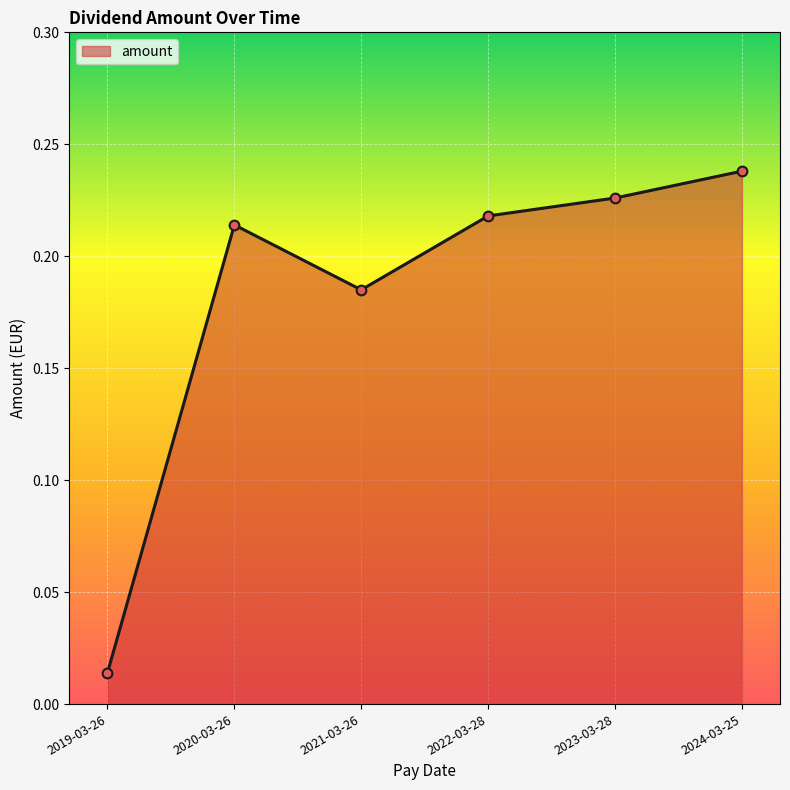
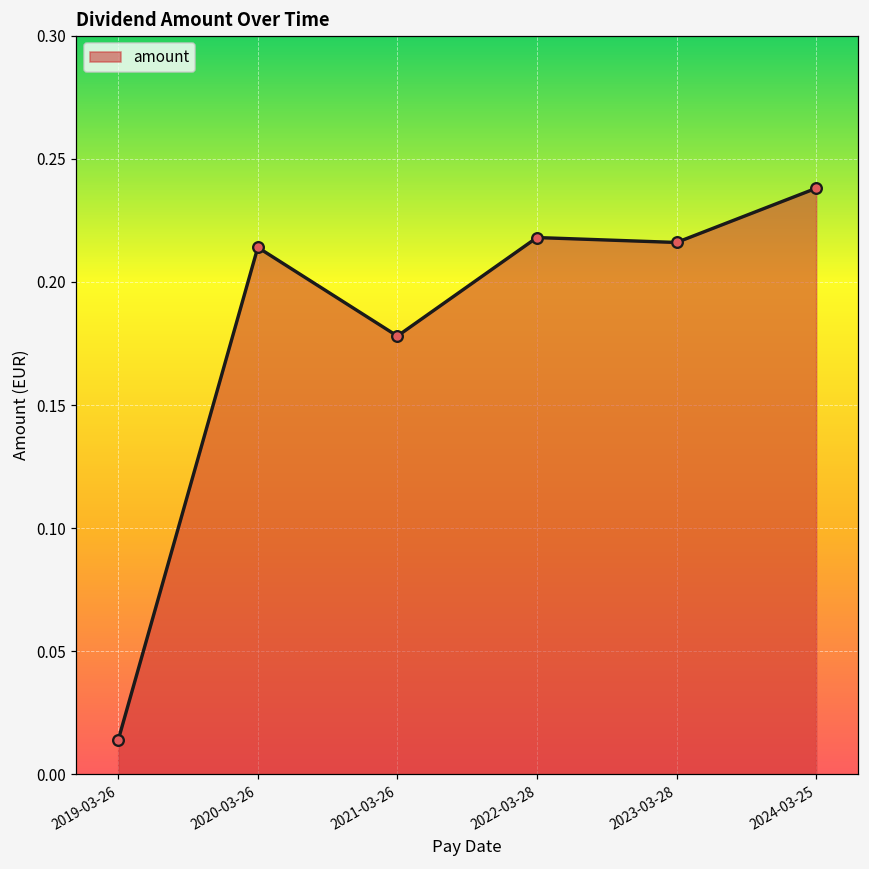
  {
    "2019-03-26": 0.014,
    "2020-03-26": 0.214,
-   "2021-03-26": 0.185,
+   "2021-03-26": 0.178,
    "2022-03-28": 0.218,
-   "2023-03-28": 0.226,
+   "2023-03-28": 0.216,
    "2024-03-25": 0.238
  }
